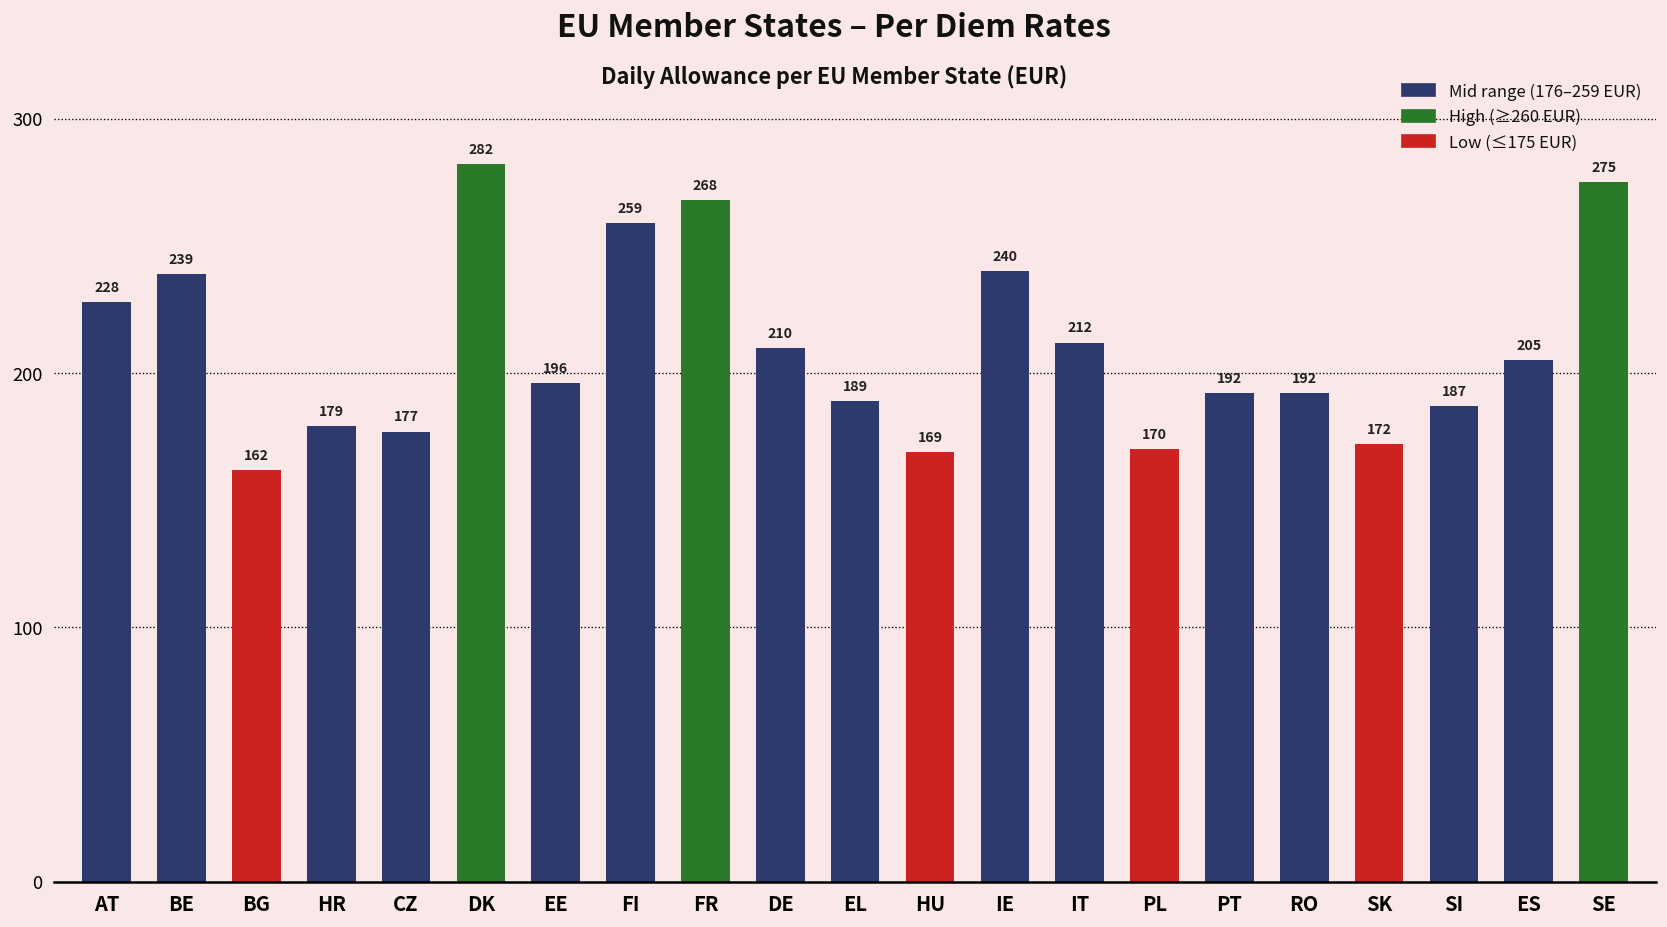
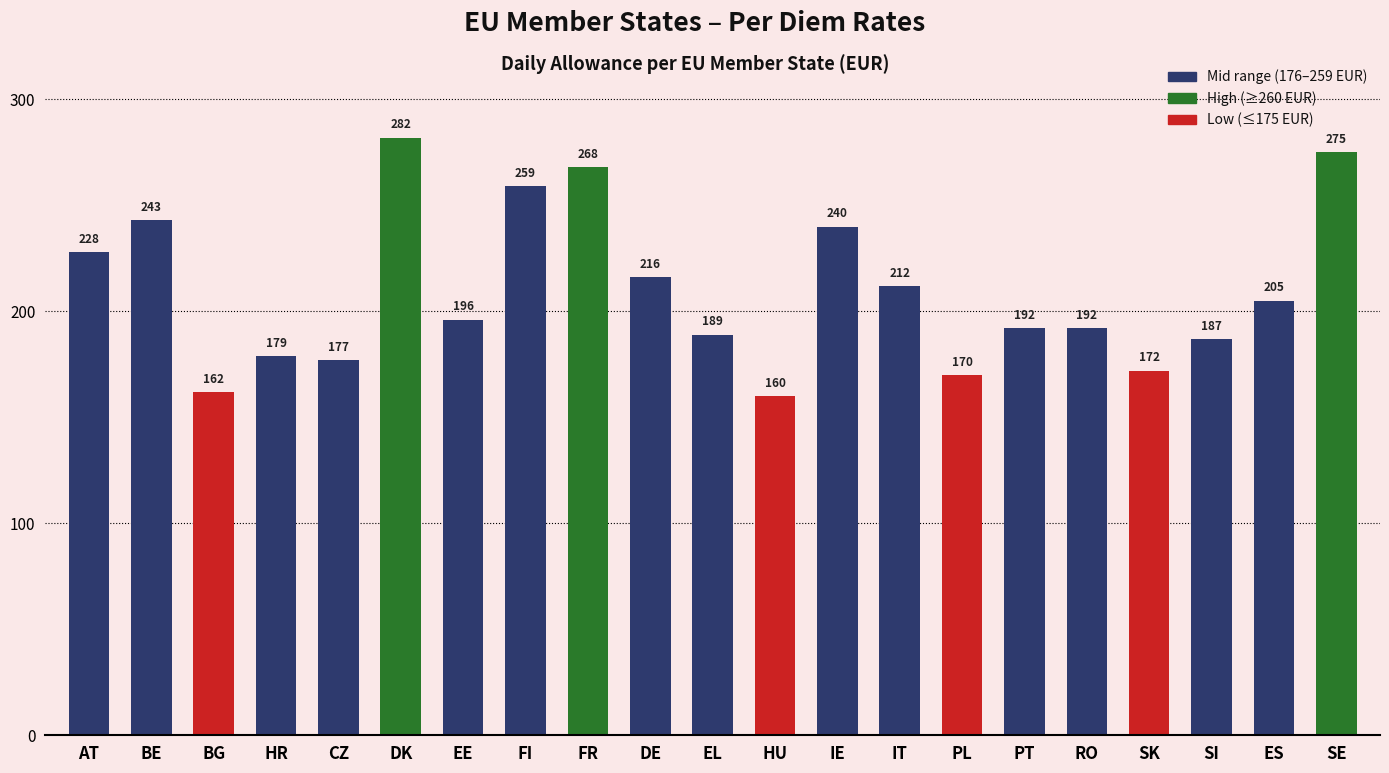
  {
    "AT": 228,
-   "BE": 239,
+   "BE": 243,
    "BG": 162,
    "HR": 179,
    "CZ": 177,
    "DK": 282,
    "EE": 196,
    "FI": 259,
    "FR": 268,
-   "DE": 210,
+   "DE": 216,
    "EL": 189,
-   "HU": 169,
+   "HU": 160,
    "IE": 240,
    "IT": 212,
    "PL": 170,
    "PT": 192,
    "RO": 192,
    "SK": 172,
    "SI": 187,
    "ES": 205,
    "SE": 275
  }
